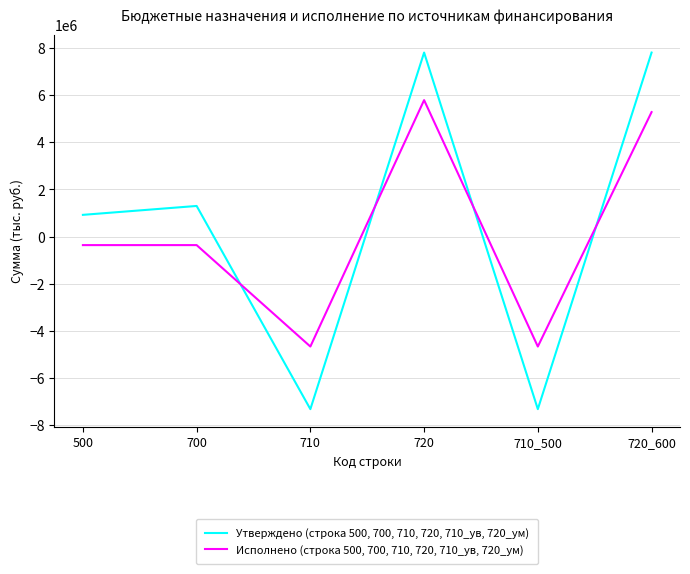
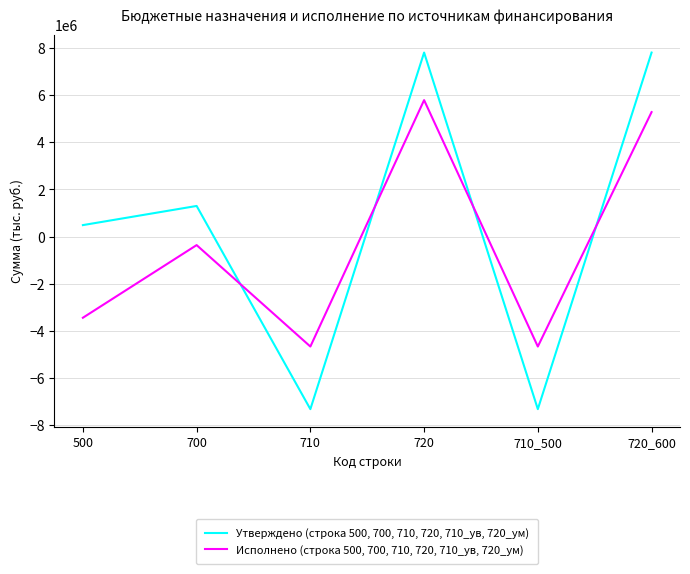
  {
    "Утверждено (строка 500, 700, 710, 720, 710_ув, 720_ум)": {
-     "500": 900000,
+     "500": 500000,
      "700": 1300000,
      "710": -7300000,
      "720": 7800000,
      "710_500": -7300000,
      "720_600": 7800000
    },
    "Исполнено (строка 500, 700, 710, 720, 710_ув, 720_ум)": {
-     "500": -400000,
+     "500": -3400000,
      "700": -400000,
      "710": -4700000,
      "720": 5800000,
      "710_500": -4700000,
      "720_600": 5300000
    }
  }
